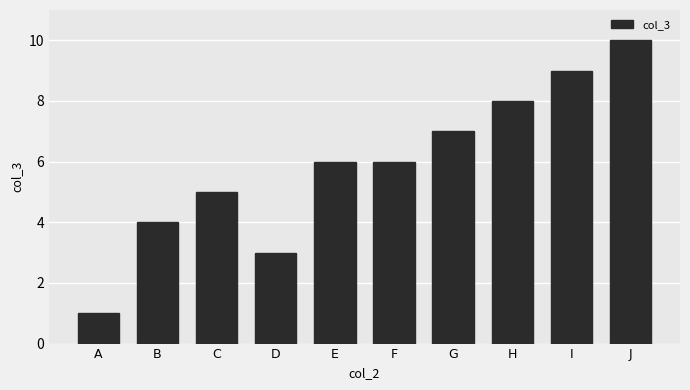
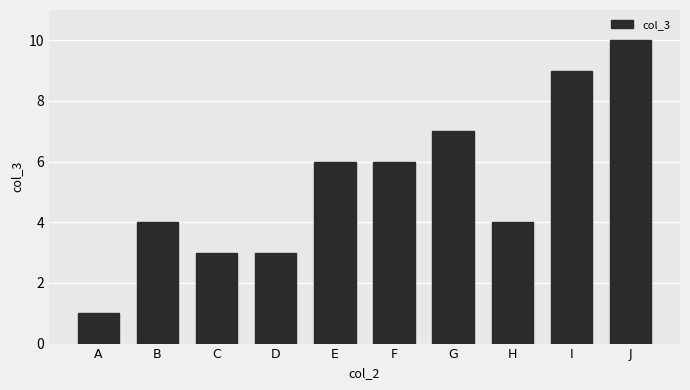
  {
    "A": 1,
    "B": 4,
-   "C": 5,
+   "C": 3,
    "D": 3,
    "E": 6,
    "F": 6,
    "G": 7,
-   "H": 8,
+   "H": 4,
    "I": 9,
    "J": 10
  }
